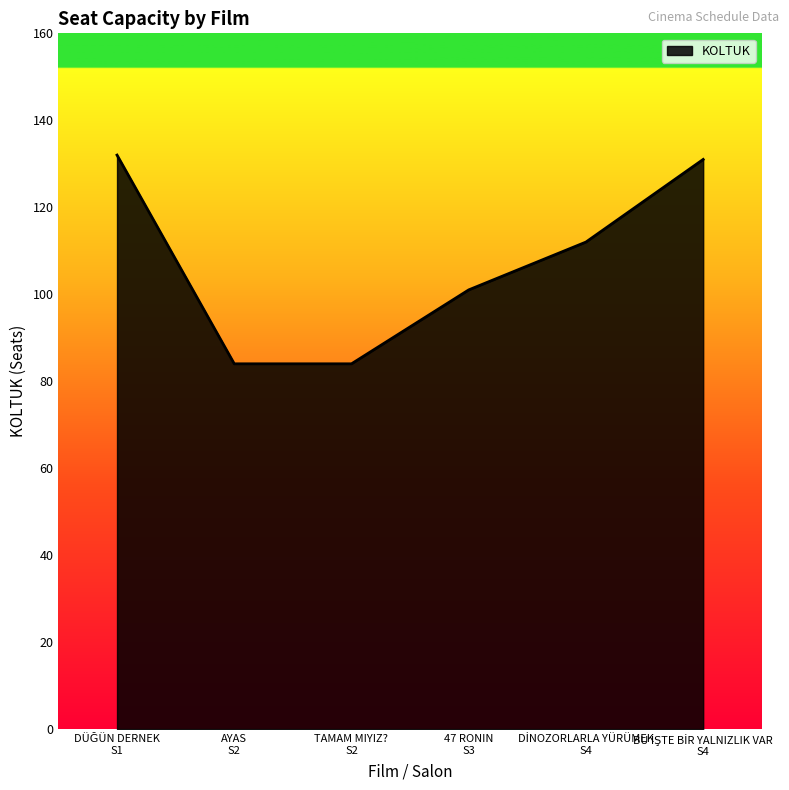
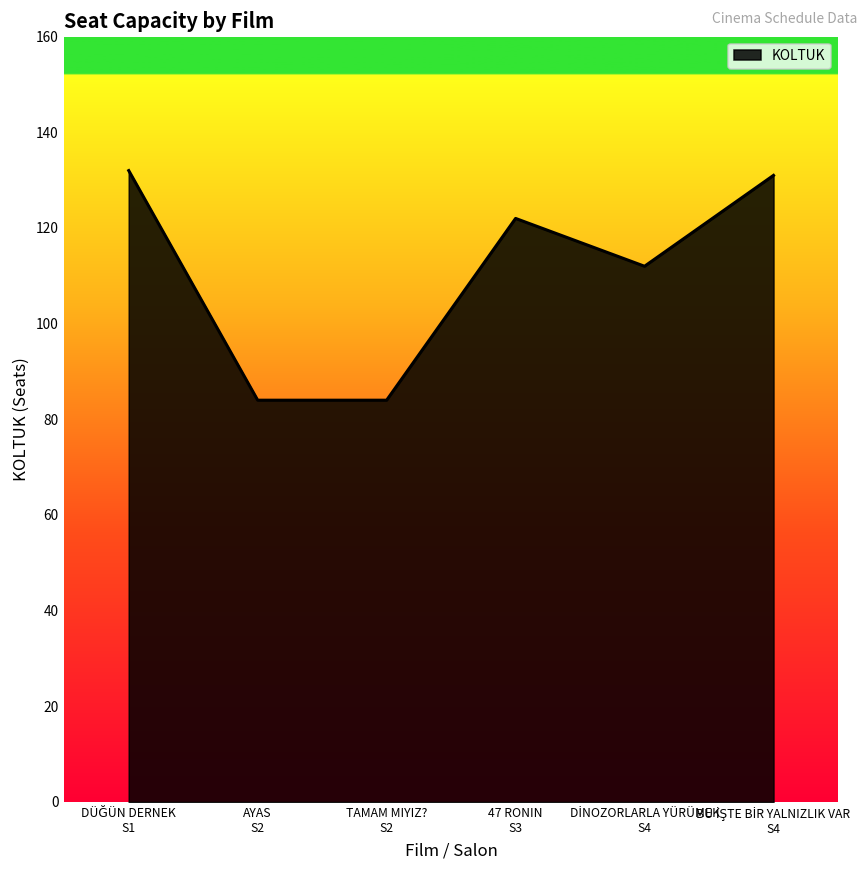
  {
    "DÜĞÜN DERNEK S1": 132,
    "AYAS S2": 84,
    "TAMAM MIYIZ? S2": 84,
-   "47 RONIN S3": 101,
+   "47 RONIN S3": 122,
    "BU İŞTE BİR YALNIZLIK VAR S4": 131
  }
